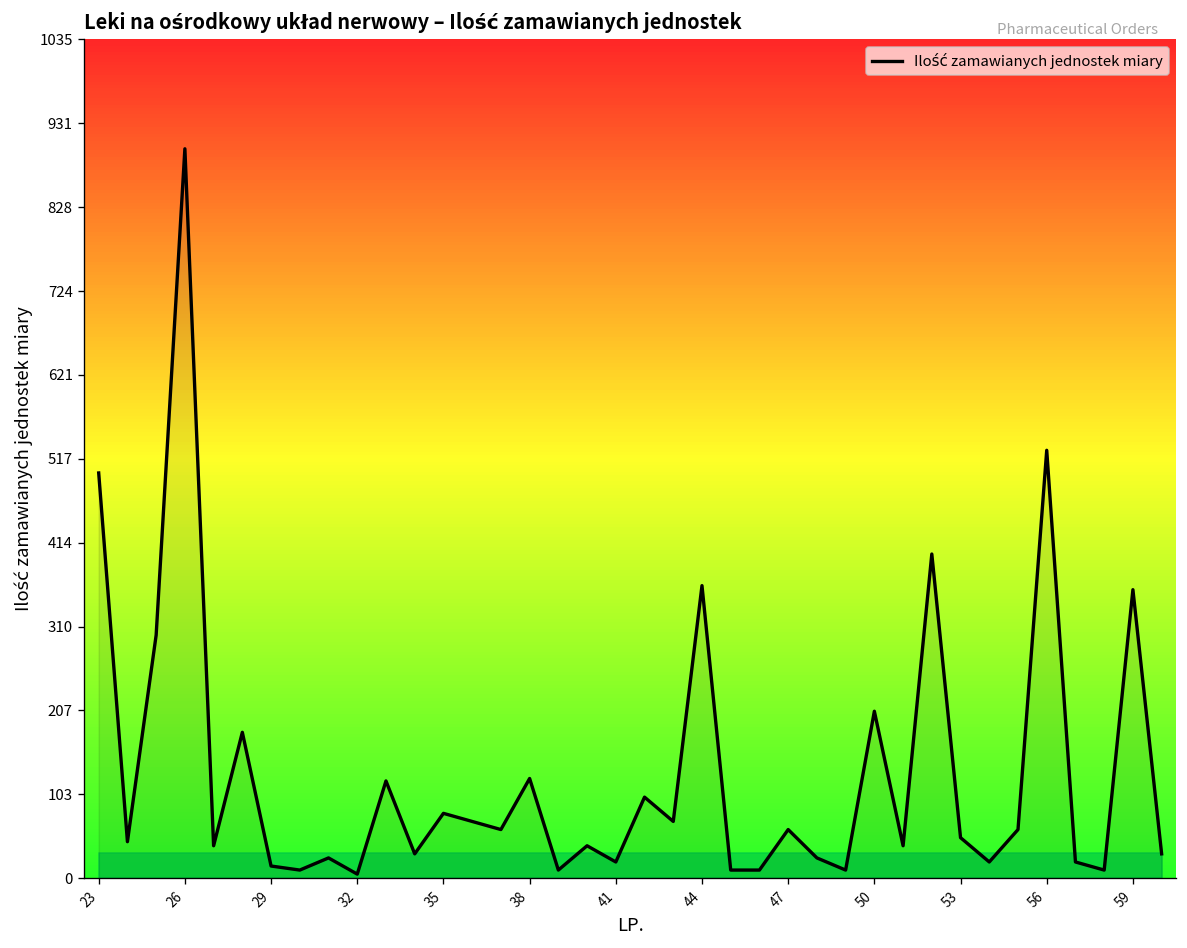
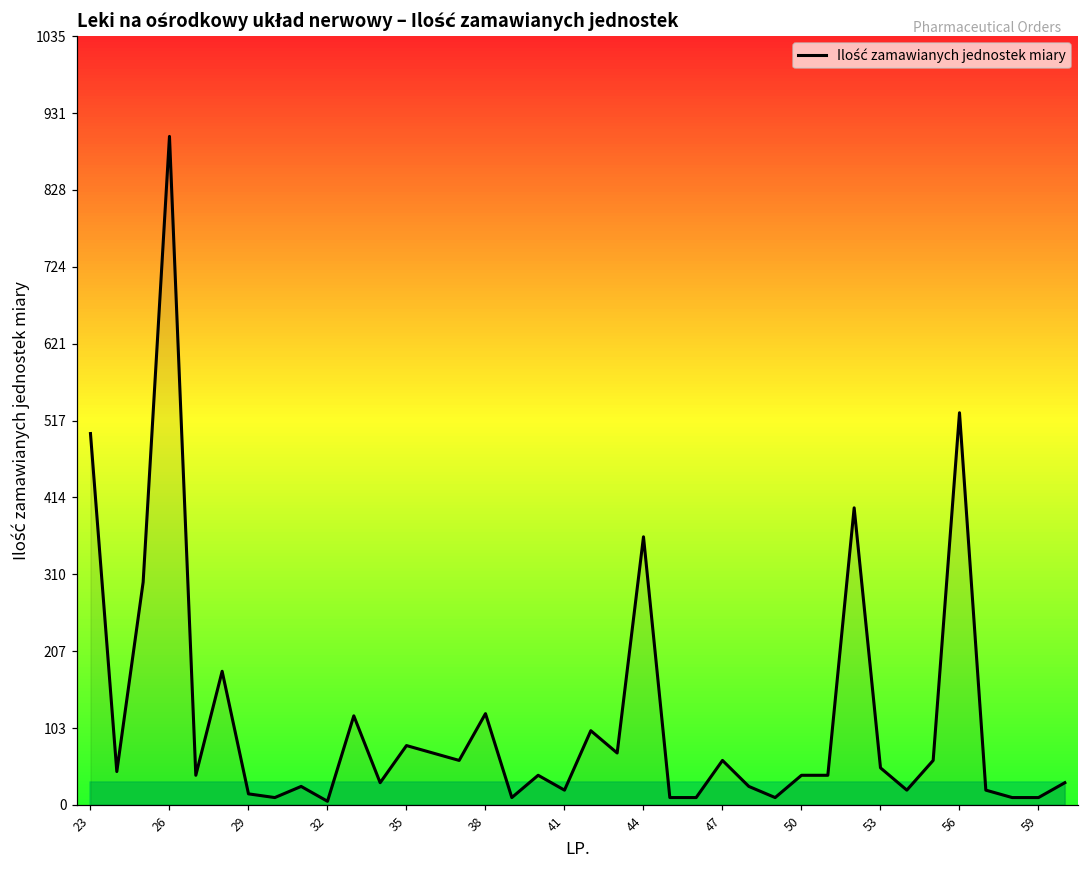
  {
    "Ilość zamawianych jednostek miary": {
      "23": 500,
      "26": 900,
      "29": 20,
      "32": 10,
      "35": 80,
      "38": 120,
      "41": 20,
      "44": 360,
      "47": 60,
-     "50": 210,
+     "50": 40,
      "53": 50,
      "56": 530,
-     "59": 360
+     "59": 10
    }
  }
